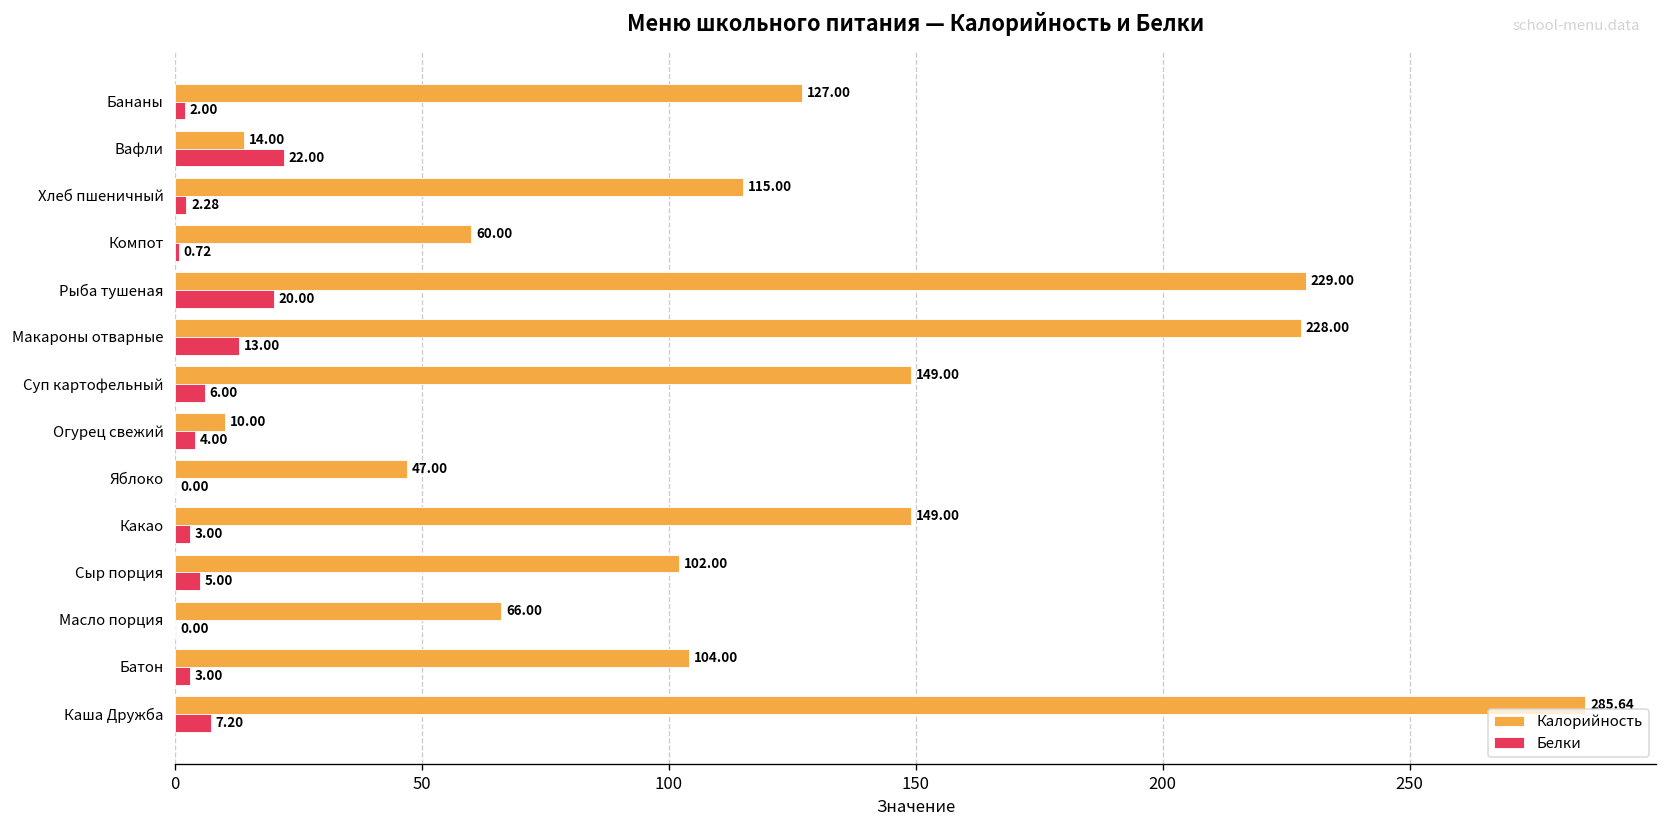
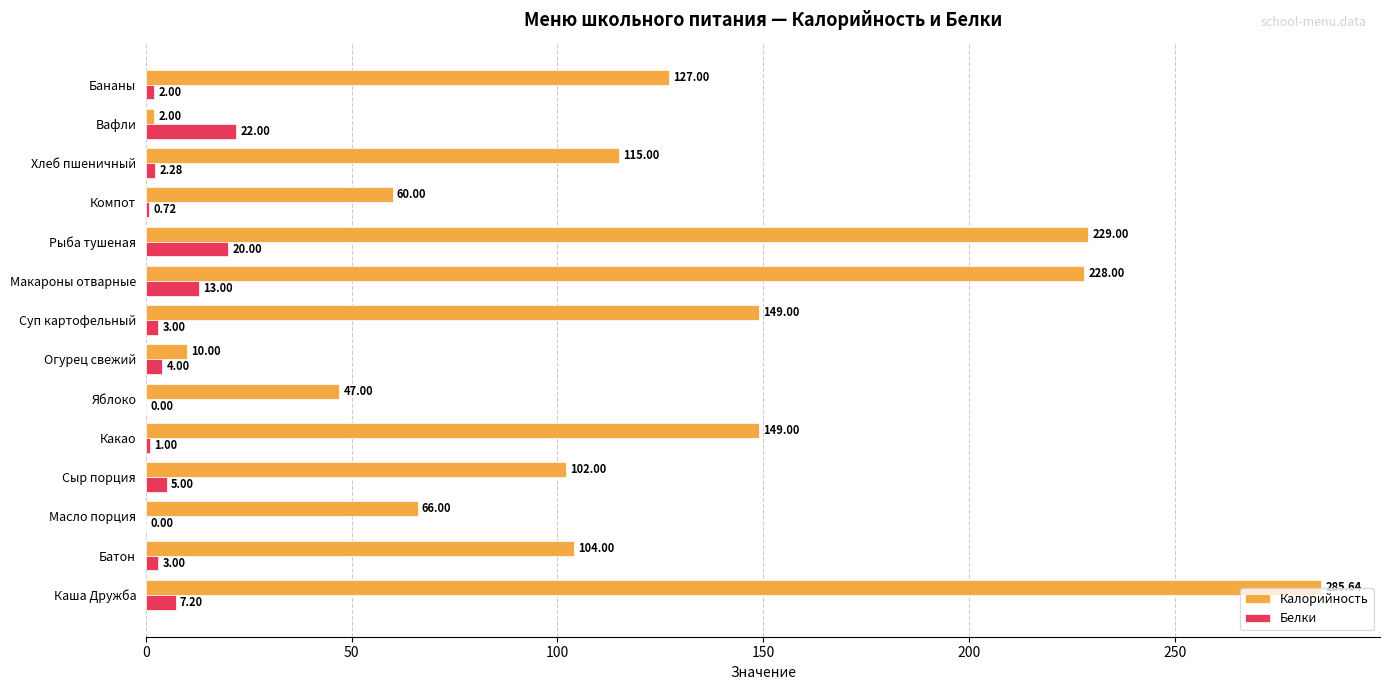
  {
    "Калорийность": {
      "Бананы": 127.00,
-     "Вафли": 14.00,
+     "Вафли": 2.00,
      "Хлеб пшеничный": 115.00,
      "Компот": 60.00,
      "Рыба тушеная": 229.00,
      "Макароны отварные": 228.00,
      "Суп картофельный": 149.00,
      "Огурец свежий": 10.00,
      "Яблоко": 47.00,
      "Какао": 149.00,
      "Сыр порция": 102.00,
      "Масло порция": 66.00,
      "Батон": 104.00
    },
    "Белки": {
      "Бананы": 2.00,
      "Вафли": 22.00,
      "Хлеб пшеничный": 2.28,
      "Компот": 0.72,
      "Рыба тушеная": 20.00,
      "Макароны отварные": 13.00,
-     "Суп картофельный": 6.00,
+     "Суп картофельный": 3.00,
      "Огурец свежий": 4.00,
      "Яблоко": 0.00,
-     "Какао": 3.00,
+     "Какао": 1.00,
      "Сыр порция": 5.00,
      "Масло порция": 0.00,
      "Батон": 3.00,
      "Каша Дружба": 7.20
    }
  }
